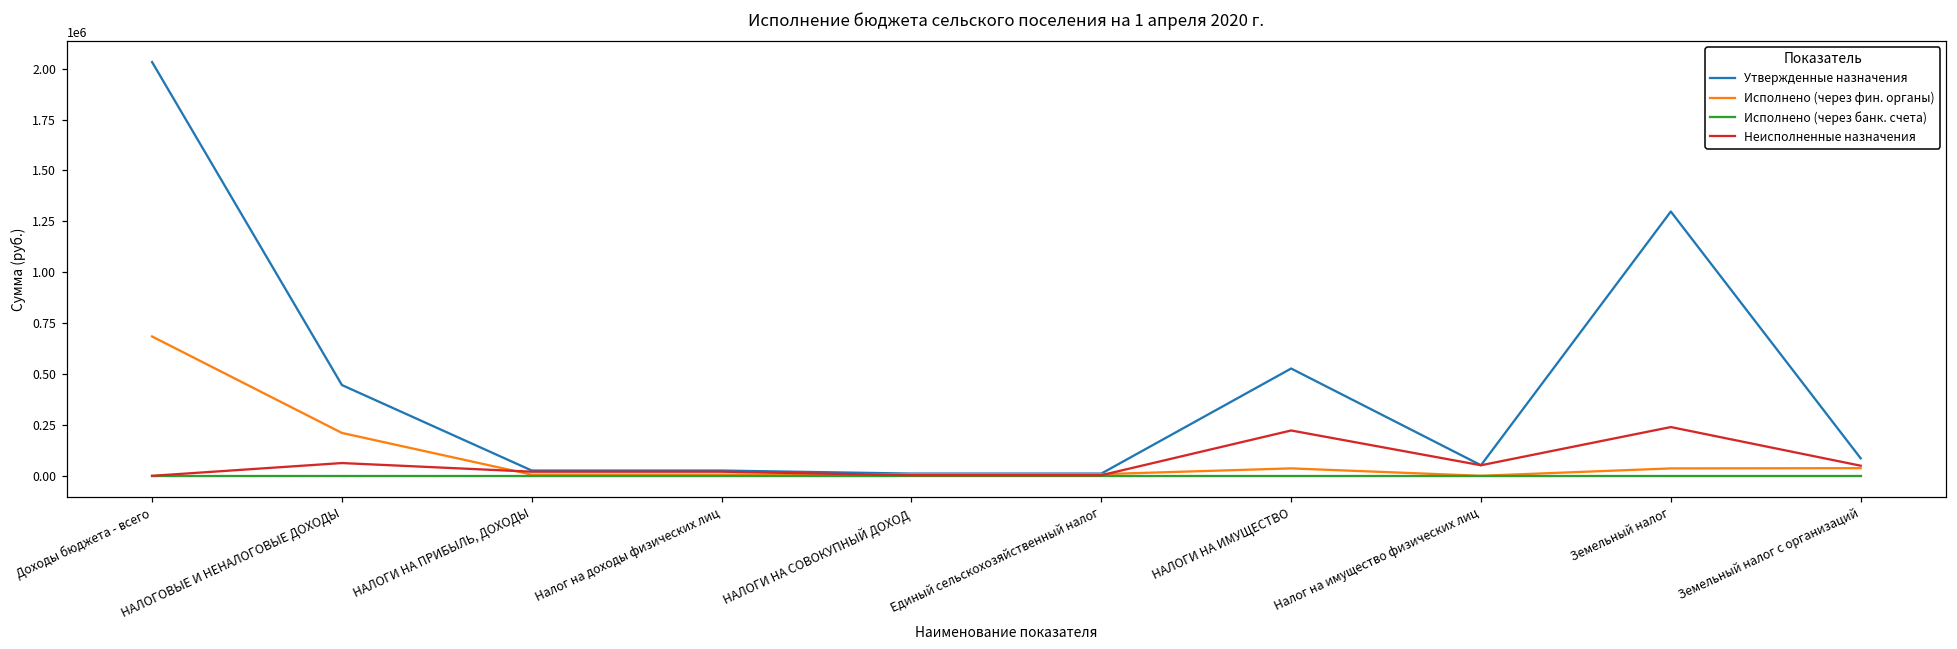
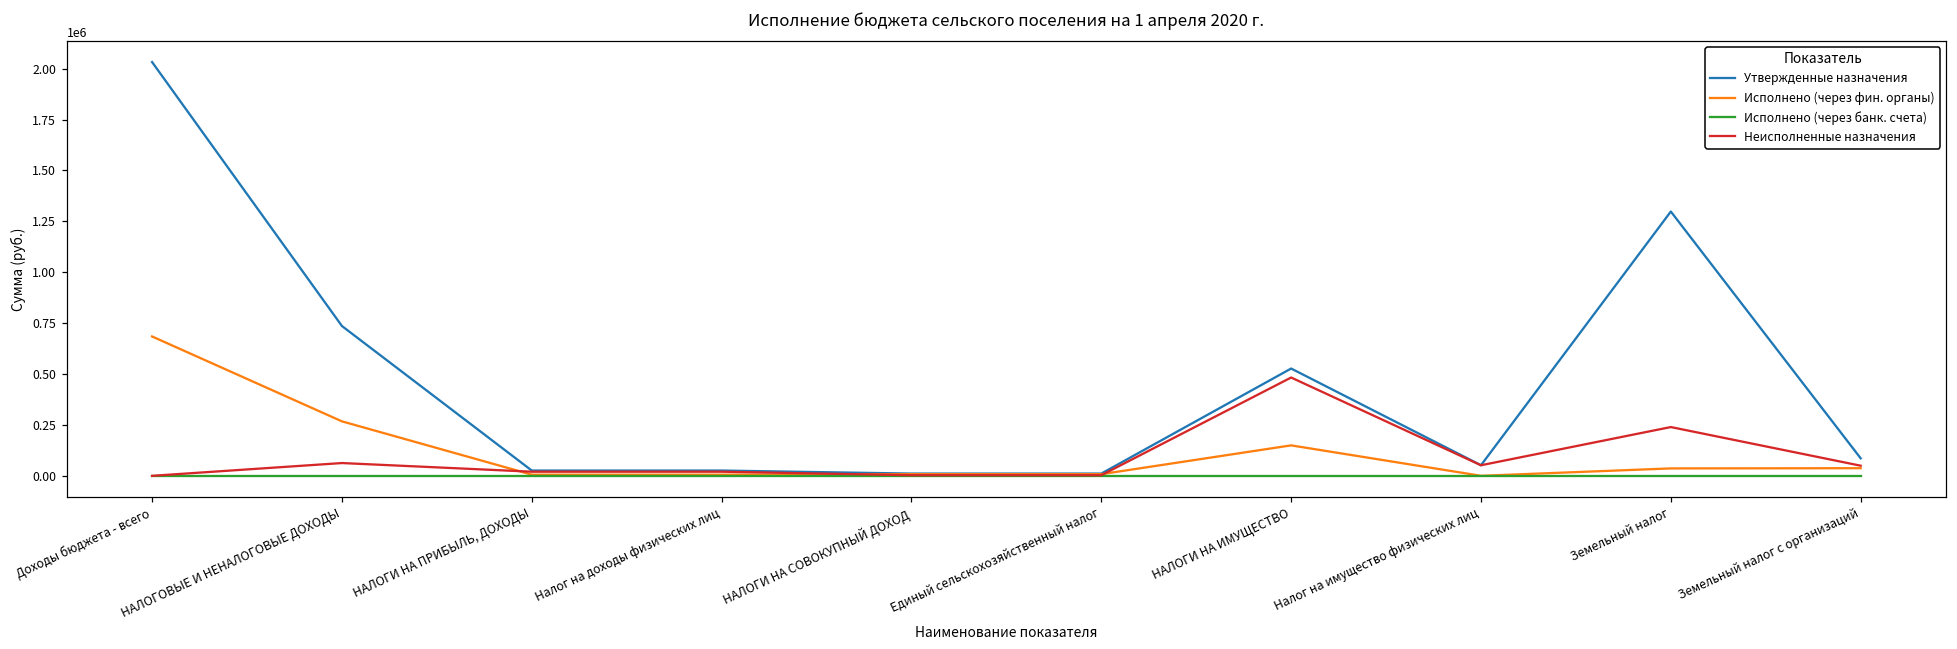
  {
    "Утвержденные назначения": {
      "Доходы бюджета - всего": 2030000,
-     "НАЛОГОВЫЕ И НЕНАЛОГОВЫЕ ДОХОДЫ": 450000,
+     "НАЛОГОВЫЕ И НЕНАЛОГОВЫЕ ДОХОДЫ": 740000,
      "НАЛОГИ НА ИМУЩЕСТВО": 530000,
      "Земельный налог": 1300000,
      "Земельный налог с организаций": 90000
    },
    "Исполнено (через фин. органы)": {
      "Доходы бюджета - всего": 680000,
-     "НАЛОГОВЫЕ И НЕНАЛОГОВЫЕ ДОХОДЫ": 210000,
-     "НАЛОГИ НА ИМУЩЕСТВО": 40000,
+     "НАЛОГОВЫЕ И НЕНАЛОГОВЫЕ ДОХОДЫ": 270000,
+     "НАЛОГИ НА ИМУЩЕСТВО": 150000,
      "Земельный налог": 40000
    },
    "Исполнено (через банк. счета)": {
      "НАЛОГОВЫЕ И НЕНАЛОГОВЫЕ ДОХОДЫ": 0,
      "НАЛОГИ НА ИМУЩЕСТВО": 0,
      "Земельный налог": 0,
      "Земельный налог с организаций": 0
    },
    "Неисполненные назначения": {
      "НАЛОГОВЫЕ И НЕНАЛОГОВЫЕ ДОХОДЫ": 60000,
-     "НАЛОГИ НА ИМУЩЕСТВО": 220000,
+     "НАЛОГИ НА ИМУЩЕСТВО": 480000,
      "Земельный налог": 240000
    }
  }
